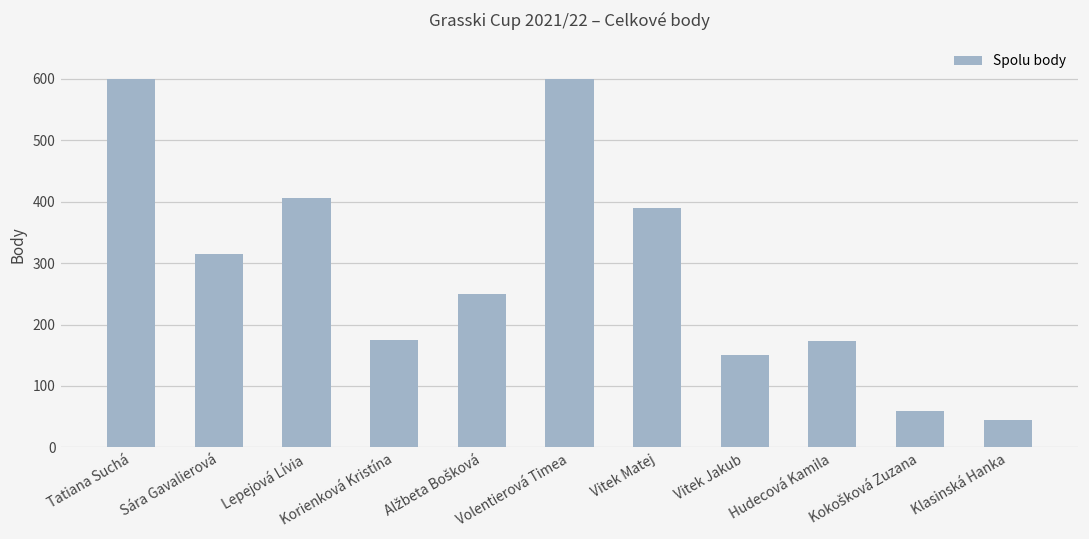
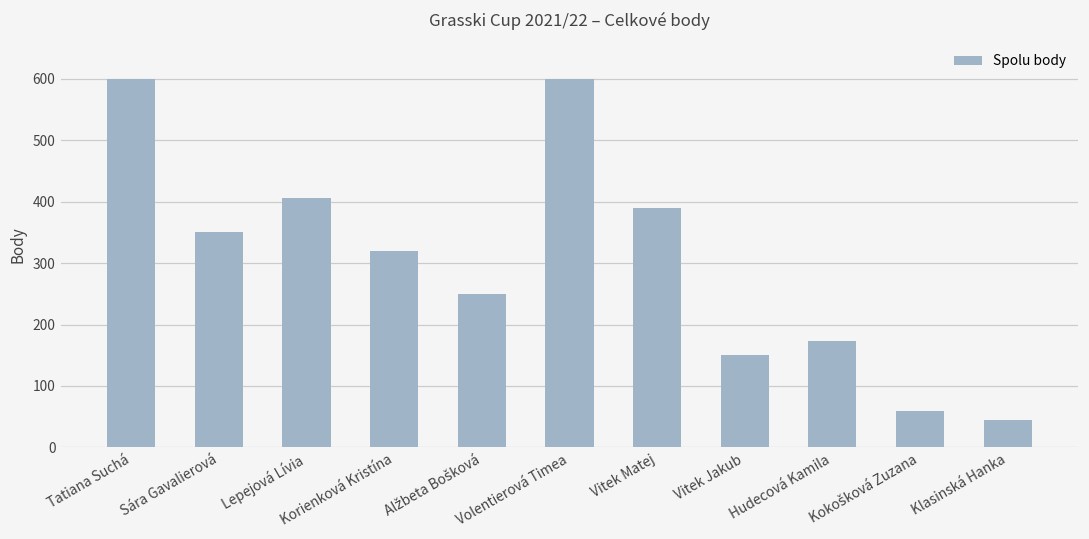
  {
    "Tatiana Suchá": 600,
-   "Sára Gavalierová": 310,
+   "Sára Gavalierová": 350,
    "Lepejová Lívia": 410,
-   "Korienková Kristína": 180,
+   "Korienková Kristína": 320,
    "Alžbeta Bošková": 250,
    "Volentierová Timea": 600,
    "Vitek Matej": 390,
    "Vitek Jakub": 150,
    "Hudecová Kamila": 170,
    "Kokošková Zuzana": 60,
    "Klasinská Hanka": 50
  }
